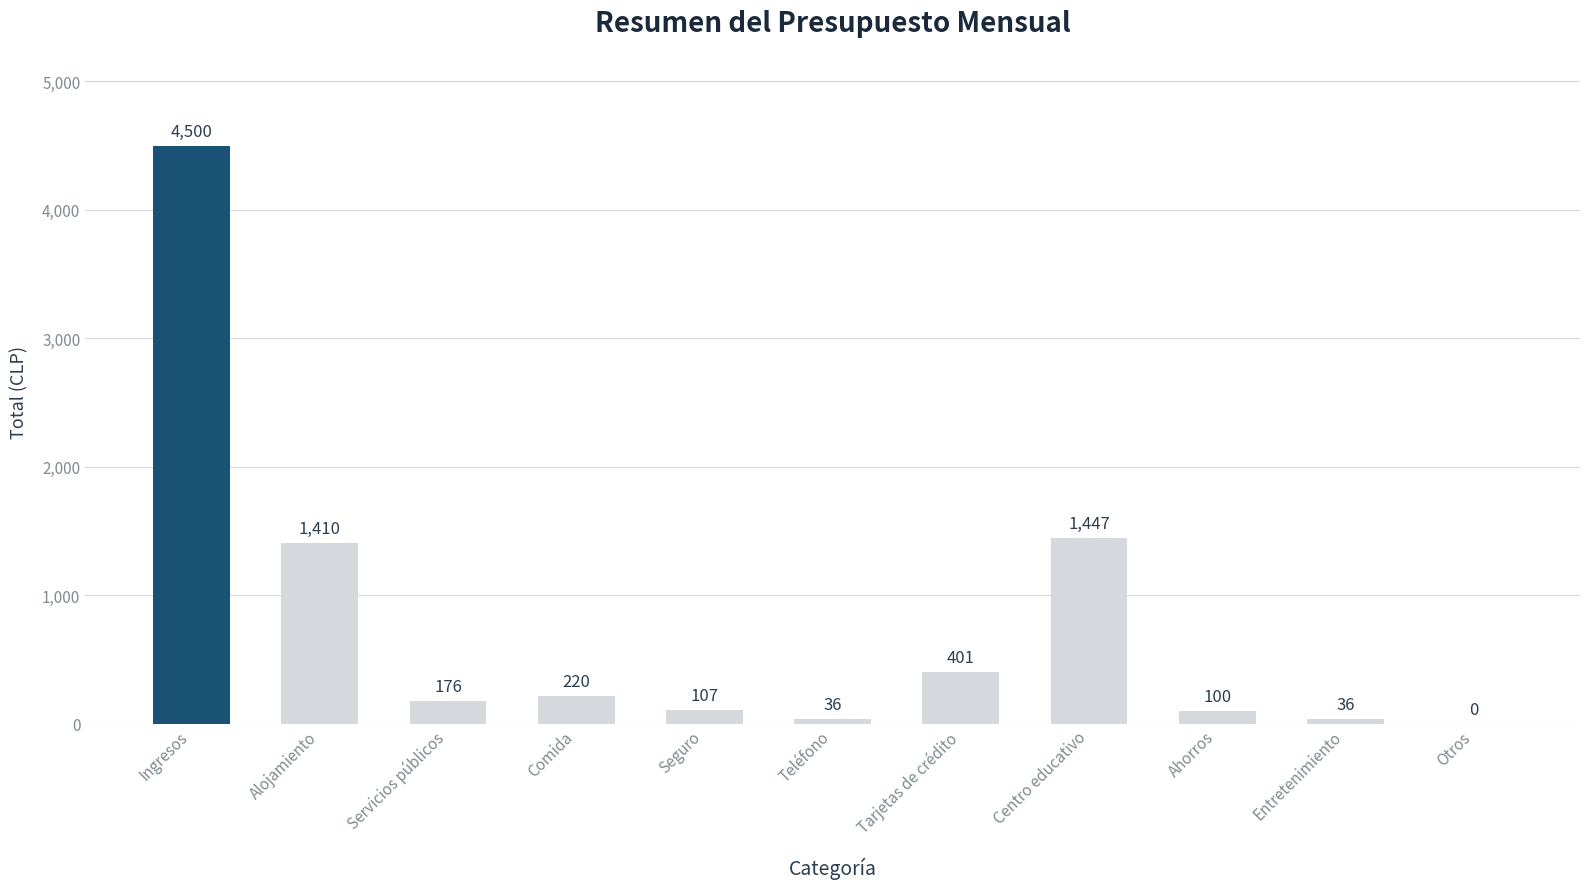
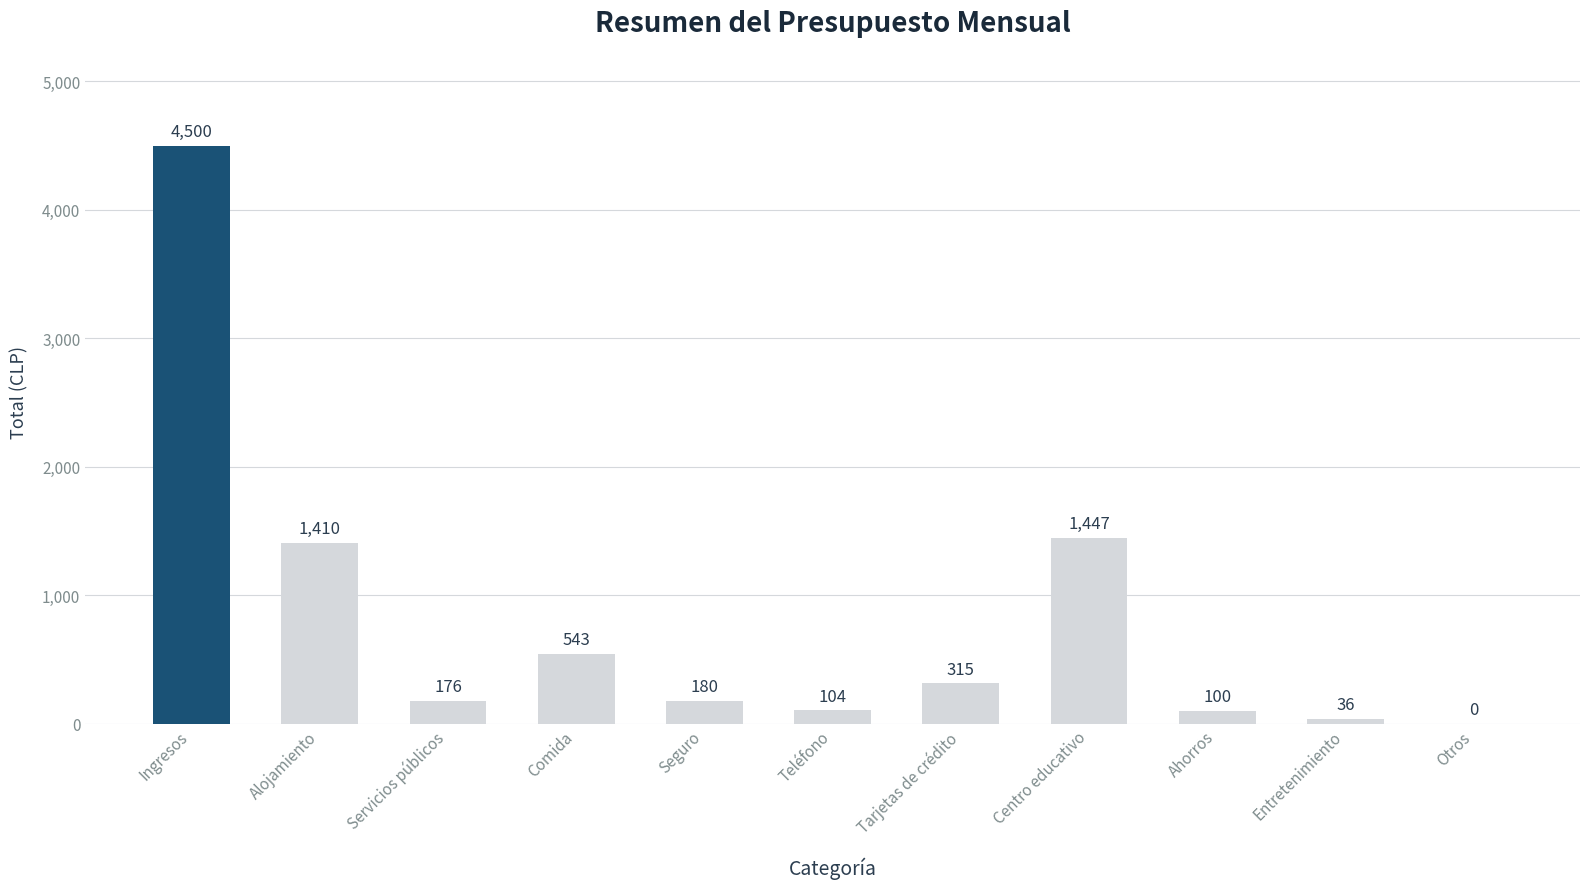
  {
    "Ingresos": "4,500",
    "Alojamiento": "1,410",
    "Servicios públicos": "176",
-   "Comida": "220",
-   "Seguro": "107",
-   "Teléfono": "36",
-   "Tarjetas de crédito": "401",
+   "Comida": "543",
+   "Seguro": "180",
+   "Teléfono": "104",
+   "Tarjetas de crédito": "315",
    "Centro educativo": "1,447",
    "Ahorros": "100",
    "Entretenimiento": "36",
    "Otros": "0"
  }
